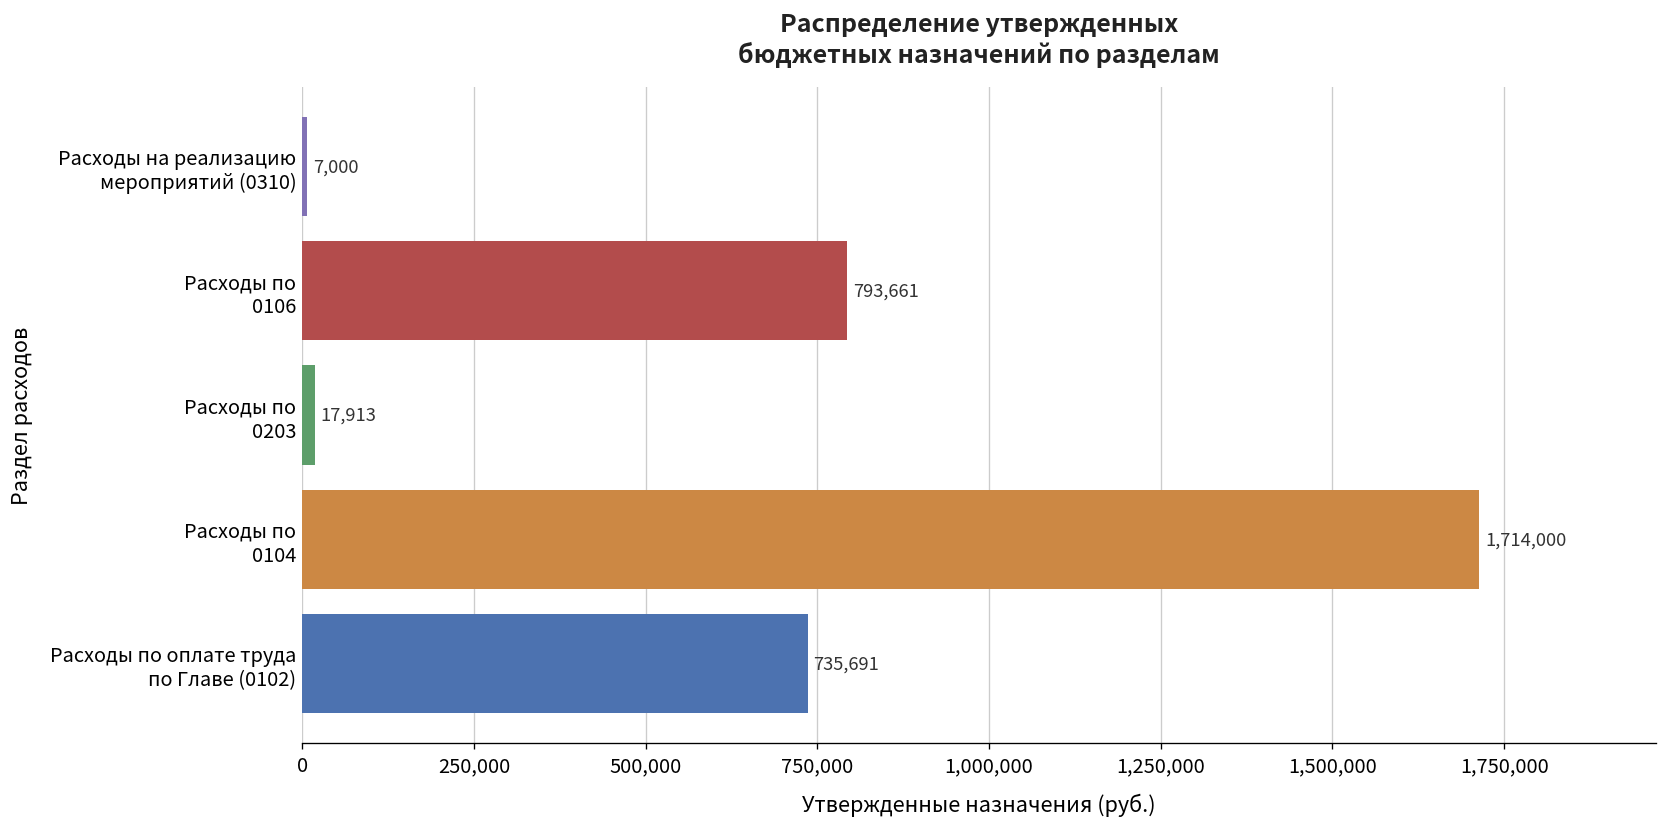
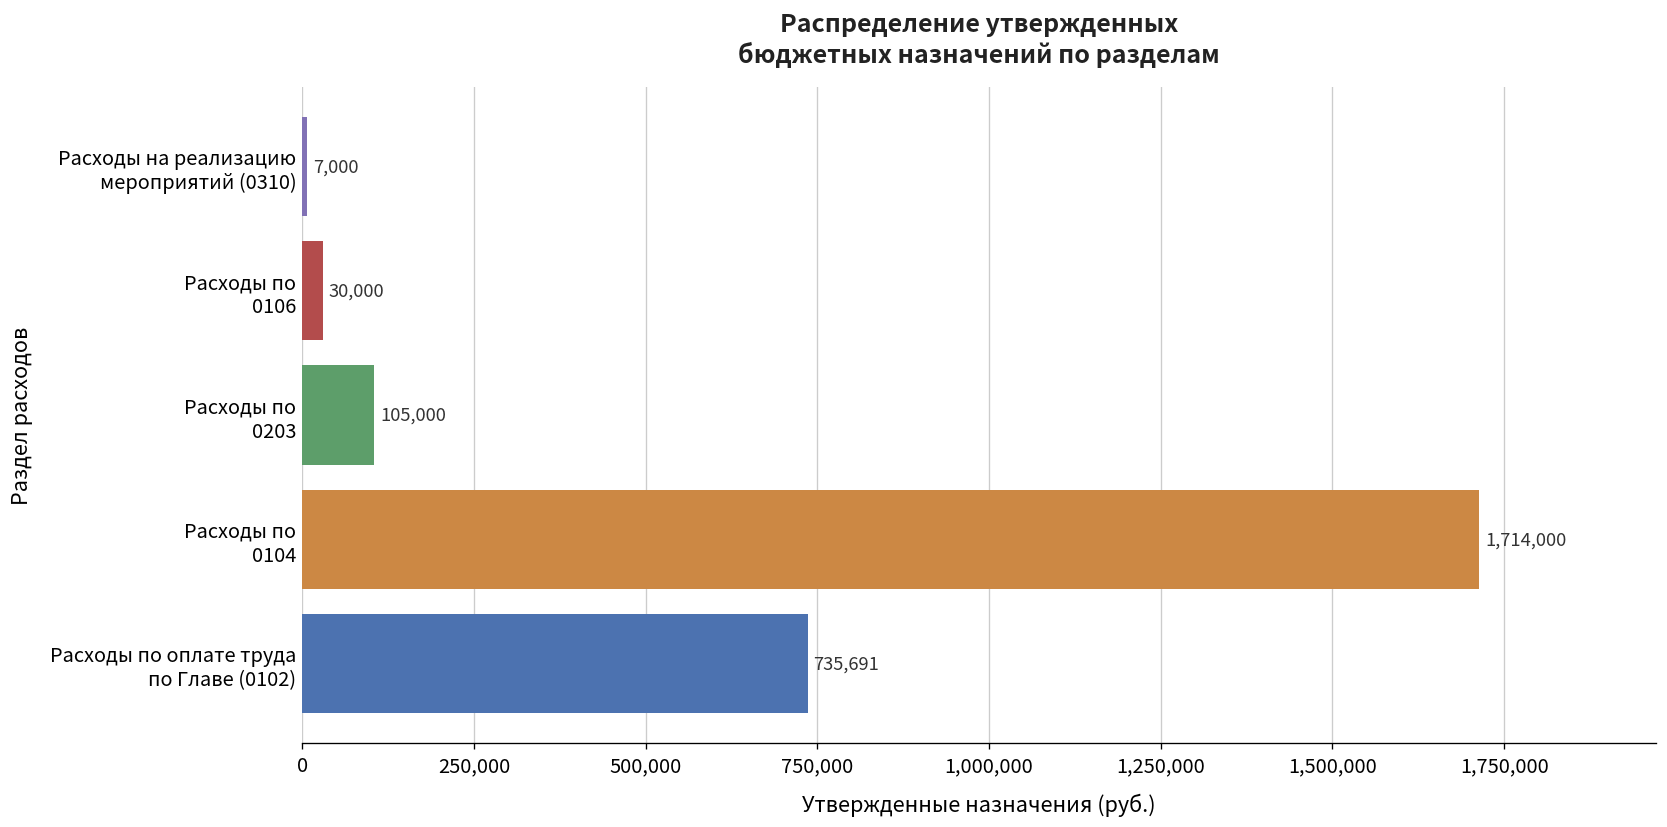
  {
    "Расходы на реализацию мероприятий (0310)": "7,000",
-   "Расходы по 0106": "793,661",
-   "Расходы по 0203": "17,913",
+   "Расходы по 0106": "30,000",
+   "Расходы по 0203": "105,000",
    "Расходы по 0104": "1,714,000",
    "Расходы по оплате труда по Главе (0102)": "735,691"
  }
